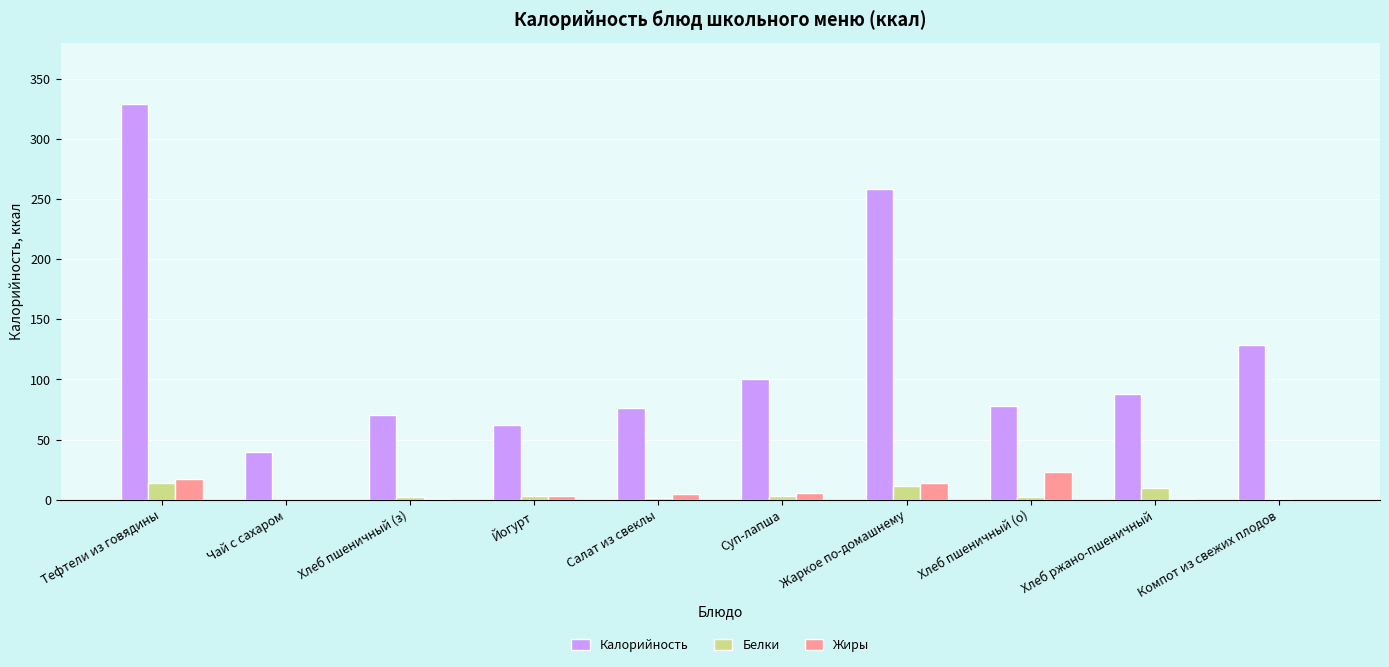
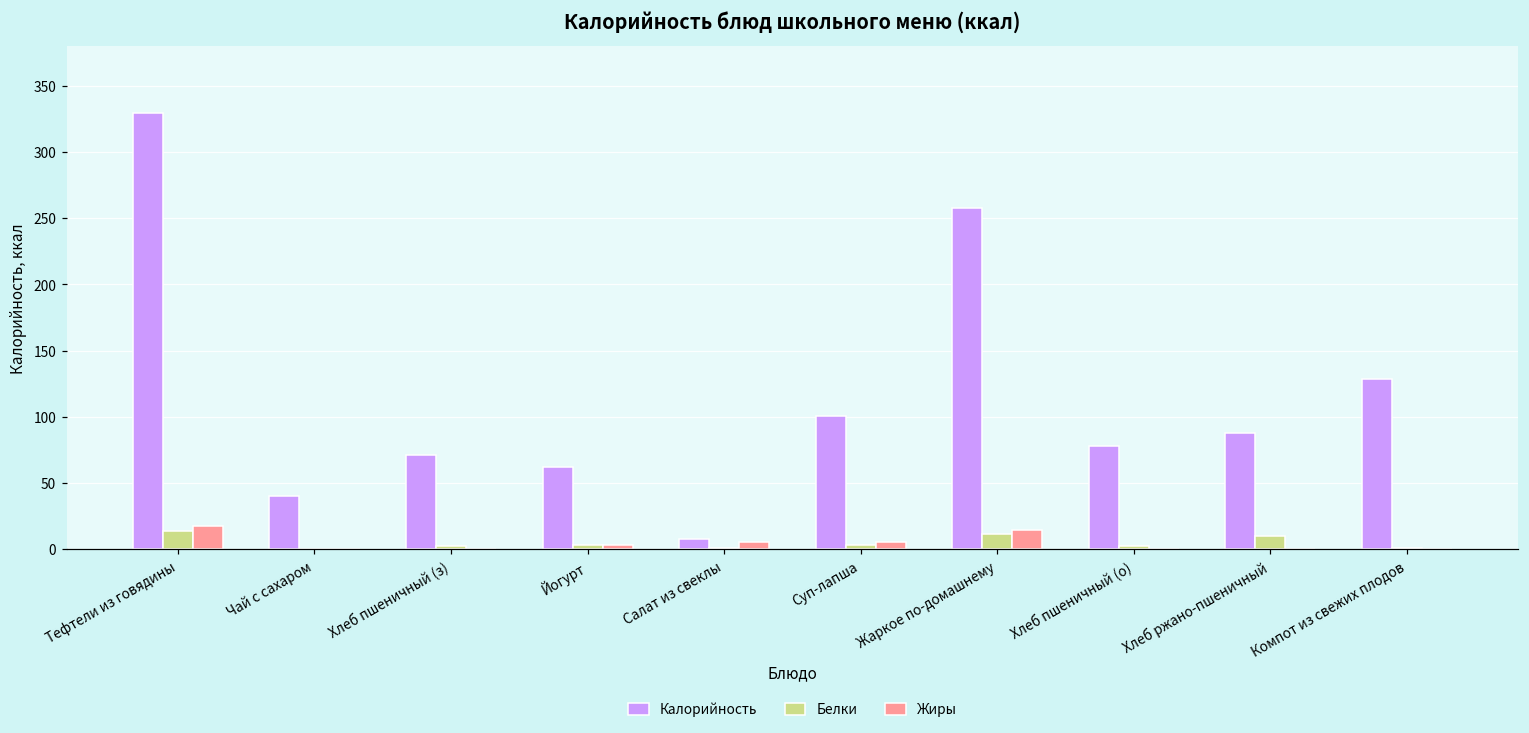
  {
    "Калорийность": {
      "Тефтели из говядины": 329,
      "Чай с сахаром": 40,
      "Хлеб пшеничный (з)": 71,
      "Йогурт": 62,
-     "Салат из свеклы": 76,
+     "Салат из свеклы": 7,
      "Суп-лапша": 100,
      "Жаркое по-домашнему": 258,
      "Хлеб пшеничный (о)": 78,
      "Хлеб ржано-пшеничный": 88,
      "Компот из свежих плодов": 129
    },
    "Белки": {
      "Тефтели из говядины": 14,
      "Чай с сахаром": 0,
      "Хлеб пшеничный (з)": 2,
      "Йогурт": 3,
      "Суп-лапша": 3,
      "Жаркое по-домашнему": 12,
      "Хлеб пшеничный (о)": 2,
      "Хлеб ржано-пшеничный": 10
    },
    "Жиры": {
      "Тефтели из говядины": 17,
      "Чай с сахаром": 0,
      "Йогурт": 3,
      "Салат из свеклы": 5,
      "Суп-лапша": 5,
      "Жаркое по-домашнему": 14,
-     "Хлеб пшеничный (о)": 23
+     "Хлеб пшеничный (о)": 0
    }
  }
